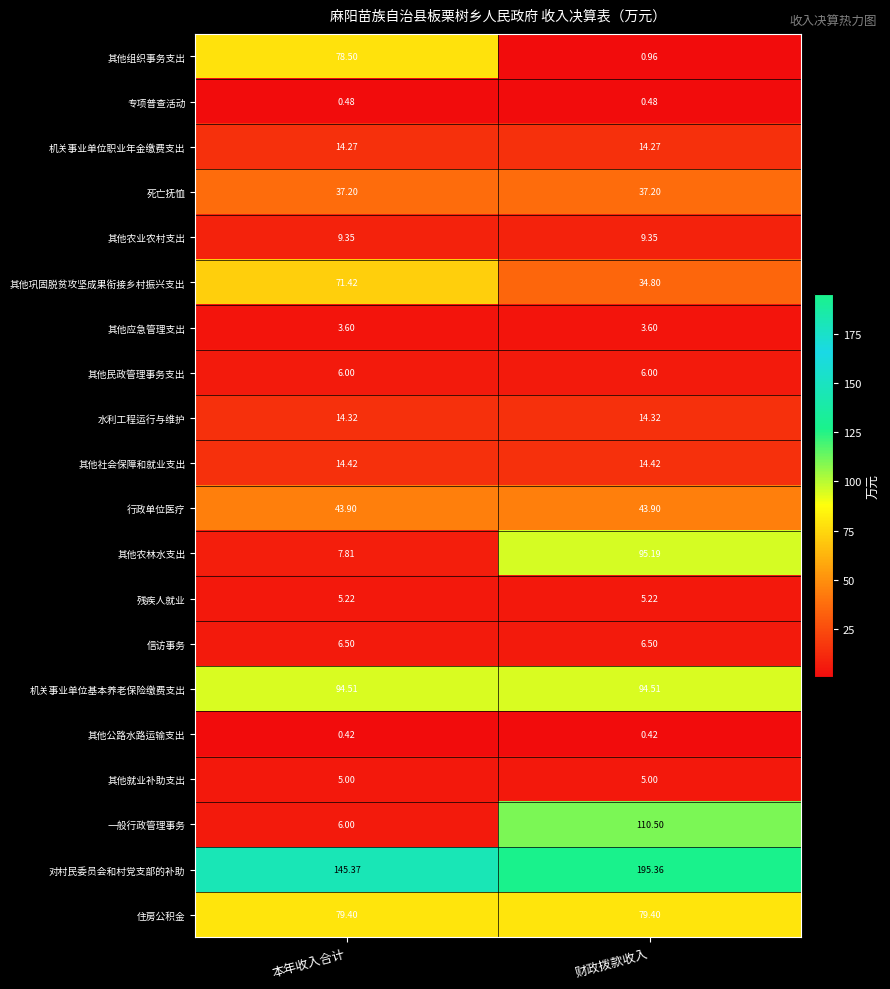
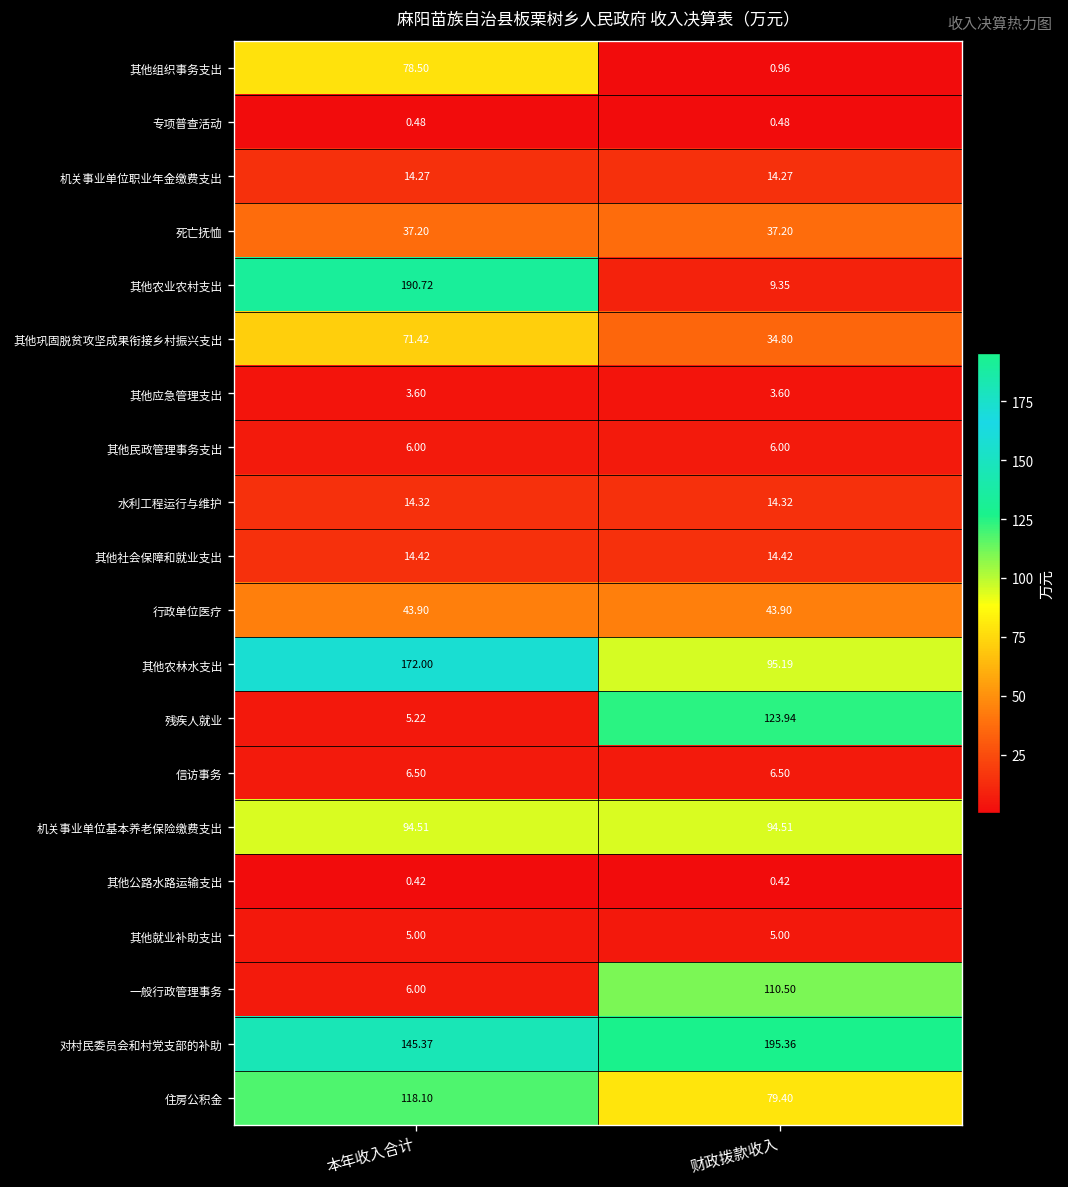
  {
    "其他组织事务支出": {
      "本年收入合计": 78.50,
      "财政拨款收入": 0.96
    },
    "专项普查活动": {
      "本年收入合计": 0.48,
      "财政拨款收入": 0.48
    },
    "机关事业单位职业年金缴费支出": {
      "本年收入合计": 14.27,
      "财政拨款收入": 14.27
    },
    "死亡抚恤": {
      "本年收入合计": 37.20,
      "财政拨款收入": 37.20
    },
    "其他农业农村支出": {
-     "本年收入合计": 9.35,
+     "本年收入合计": 190.72,
      "财政拨款收入": 9.35
    },
    "其他巩固脱贫攻坚成果衔接乡村振兴支出": {
      "本年收入合计": 71.42,
      "财政拨款收入": 34.80
    },
    "其他应急管理支出": {
      "本年收入合计": 3.60,
      "财政拨款收入": 3.60
    },
    "其他民政管理事务支出": {
      "本年收入合计": 6.00,
      "财政拨款收入": 6.00
    },
    "水利工程运行与维护": {
      "本年收入合计": 14.32,
      "财政拨款收入": 14.32
    },
    "其他社会保障和就业支出": {
      "本年收入合计": 14.42,
      "财政拨款收入": 14.42
    },
    "行政单位医疗": {
      "本年收入合计": 43.90,
      "财政拨款收入": 43.90
    },
    "其他农林水支出": {
-     "本年收入合计": 7.81,
+     "本年收入合计": 172.00,
      "财政拨款收入": 95.19
    },
    "残疾人就业": {
      "本年收入合计": 5.22,
-     "财政拨款收入": 5.22
+     "财政拨款收入": 123.94
    },
    "信访事务": {
      "本年收入合计": 6.50,
      "财政拨款收入": 6.50
    },
    "机关事业单位基本养老保险缴费支出": {
      "本年收入合计": 94.51,
      "财政拨款收入": 94.51
    },
    "其他公路水路运输支出": {
      "本年收入合计": 0.42,
      "财政拨款收入": 0.42
    },
    "其他就业补助支出": {
      "本年收入合计": 5.00,
      "财政拨款收入": 5.00
    },
    "一般行政管理事务": {
      "本年收入合计": 6.00,
      "财政拨款收入": 110.50
    },
    "对村民委员会和村党支部的补助": {
      "本年收入合计": 145.37,
      "财政拨款收入": 195.36
    },
    "住房公积金": {
-     "本年收入合计": 79.40,
+     "本年收入合计": 118.10,
      "财政拨款收入": 79.40
    }
  }
